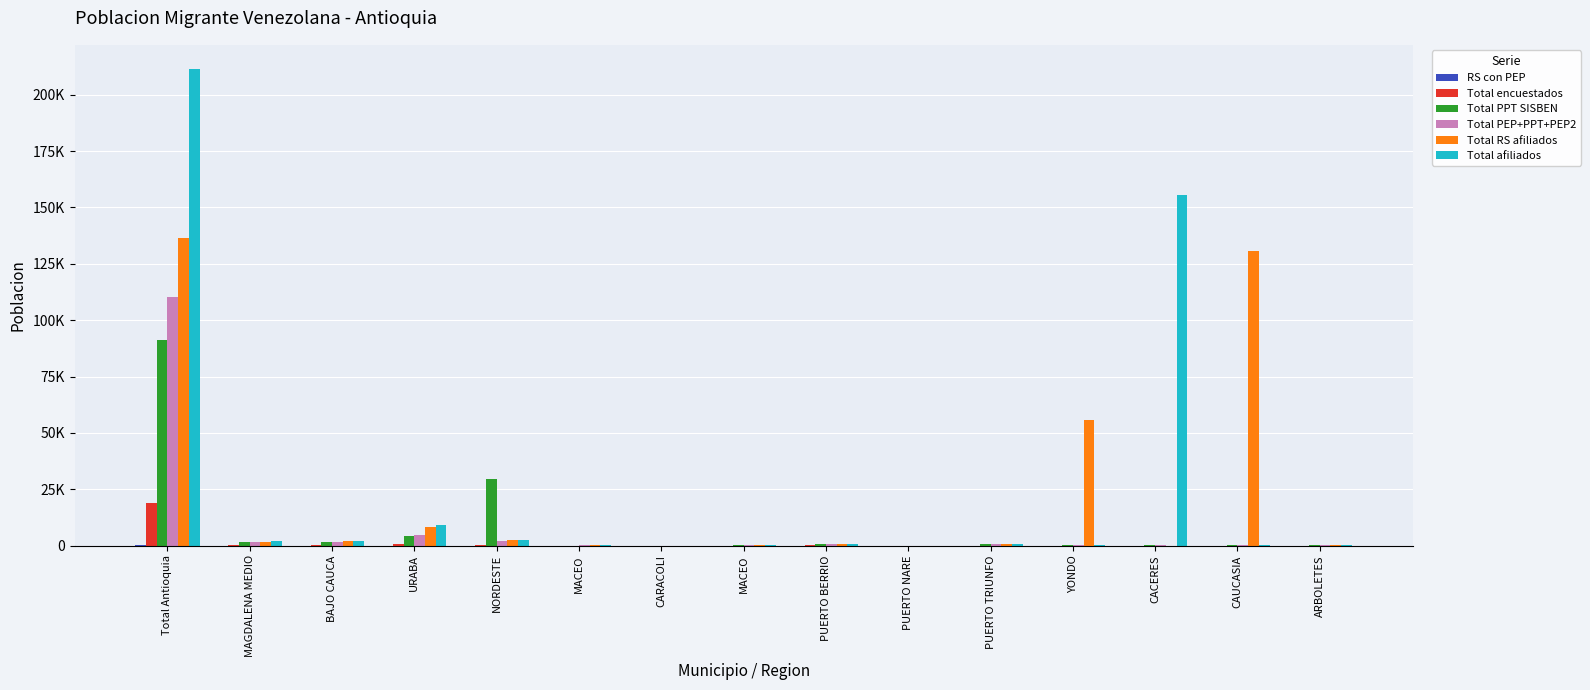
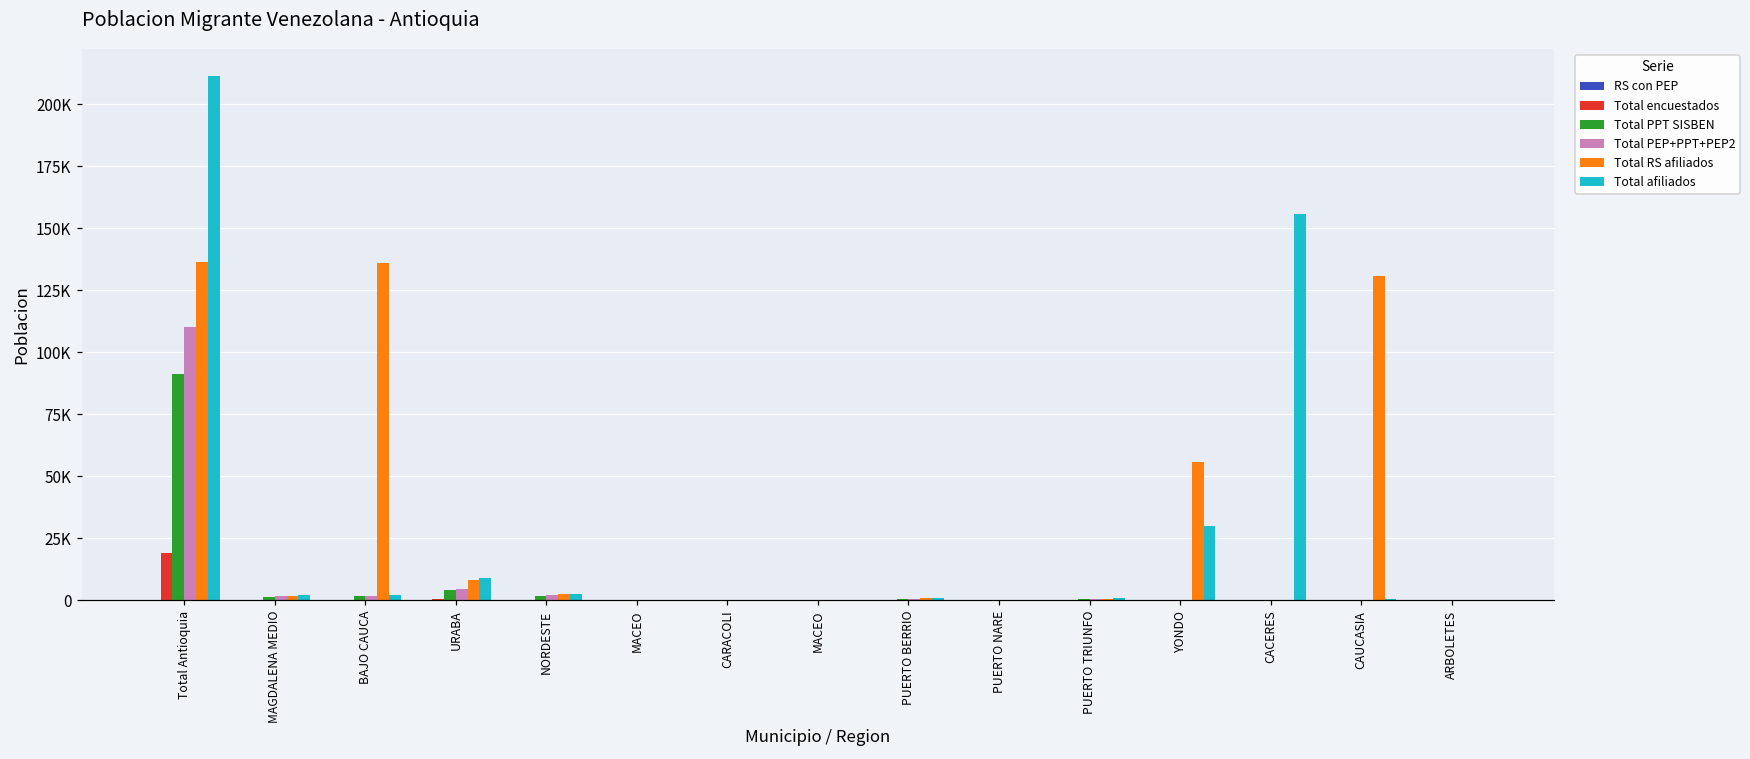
  {
    "RS con PEP": {
      "BAJO CAUCA": 0,
      "NORDESTE": 0,
      "PUERTO BERRIO": 0,
      "PUERTO TRIUNFO": 0,
      "YONDO": 0,
      "CACERES": 0
    },
    "Total encuestados": {
      "Total Antioquia": 19000
    },
    "Total PPT SISBEN": {
      "Total Antioquia": 91000,
      "MAGDALENA MEDIO": 1000,
      "BAJO CAUCA": 2000,
      "URABA": 4000,
-     "NORDESTE": 30000
+     "NORDESTE": 2000
    },
    "Total PEP+PPT+PEP2": {
      "Total Antioquia": 110000,
      "MAGDALENA MEDIO": 2000,
      "BAJO CAUCA": 2000,
      "URABA": 5000,
      "NORDESTE": 2000
    },
    "Total RS afiliados": {
      "Total Antioquia": 136000,
      "MAGDALENA MEDIO": 2000,
-     "BAJO CAUCA": 2000,
+     "BAJO CAUCA": 136000,
      "URABA": 8000,
      "NORDESTE": 2000,
      "YONDO": 56000,
      "CAUCASIA": 131000
    },
    "Total afiliados": {
      "Total Antioquia": 212000,
      "MAGDALENA MEDIO": 2000,
      "BAJO CAUCA": 2000,
      "URABA": 9000,
      "NORDESTE": 3000,
-     "YONDO": 0,
+     "YONDO": 30000,
      "CACERES": 156000
    }
  }
